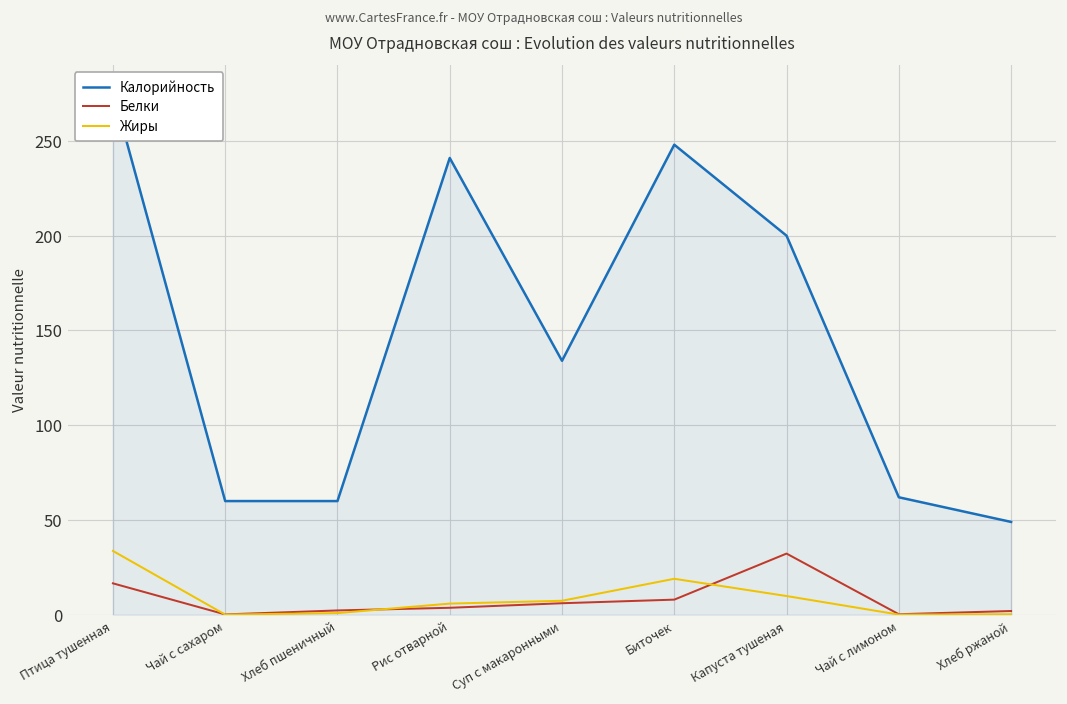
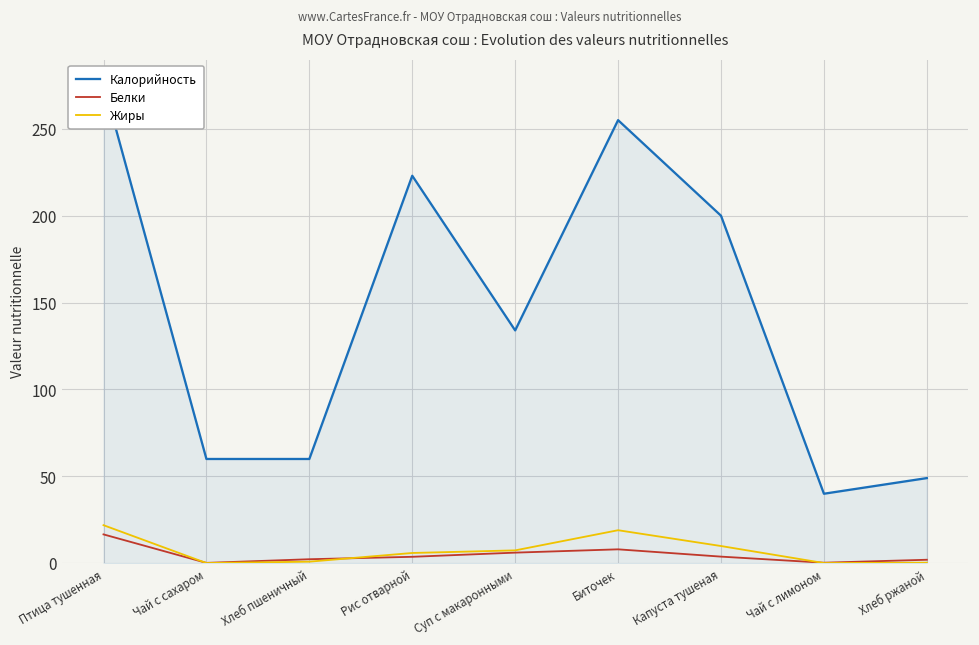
  {
    "Калорийность": {
      "Чай с сахаром": 60,
      "Хлеб пшеничный": 60,
-     "Рис отварной": 241,
+     "Рис отварной": 223,
      "Суп с макаронными": 134,
-     "Биточек": 248,
+     "Биточек": 255,
      "Капуста тушеная": 200,
-     "Чай с лимоном": 62,
+     "Чай с лимоном": 40,
      "Хлеб ржаной": 49
    },
    "Белки": {
      "Птица тушенная": 17,
      "Рис отварной": 4,
      "Биточек": 8,
-     "Капуста тушеная": 32,
+     "Капуста тушеная": 4,
      "Хлеб ржаной": 2
    },
    "Жиры": {
-     "Птица тушенная": 34,
+     "Птица тушенная": 22,
      "Рис отварной": 6,
      "Биточек": 19,
      "Капуста тушеная": 10,
      "Хлеб ржаной": 0
    }
  }
